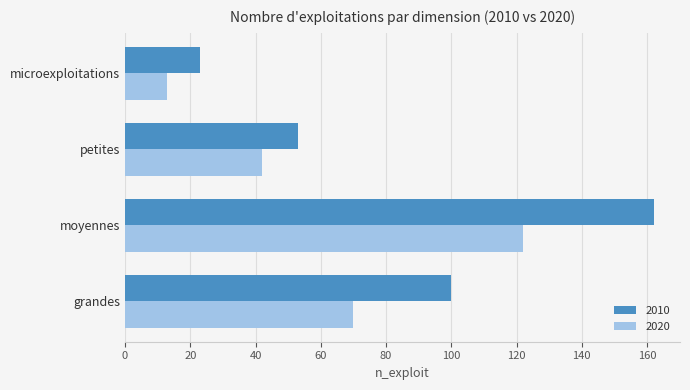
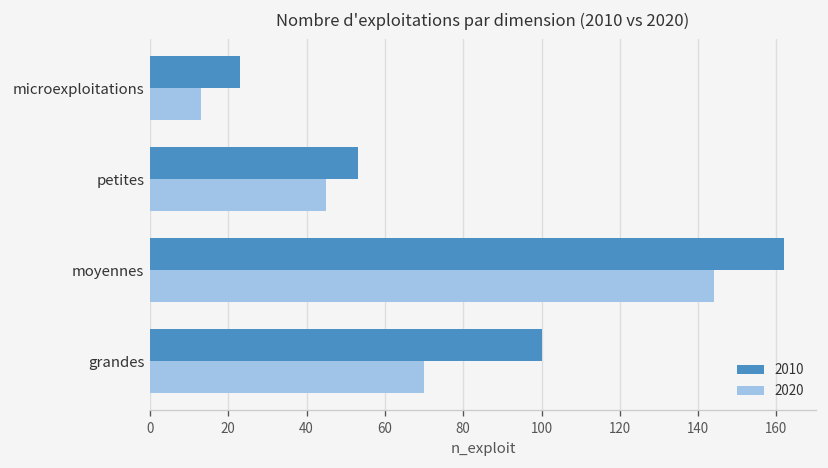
  {
    "2010": {
      "microexploitations": 23,
      "petites": 53,
      "moyennes": 162,
      "grandes": 100
    },
    "2020": {
      "microexploitations": 13,
-     "petites": 42,
-     "moyennes": 122,
+     "petites": 45,
+     "moyennes": 144,
      "grandes": 70
    }
  }
